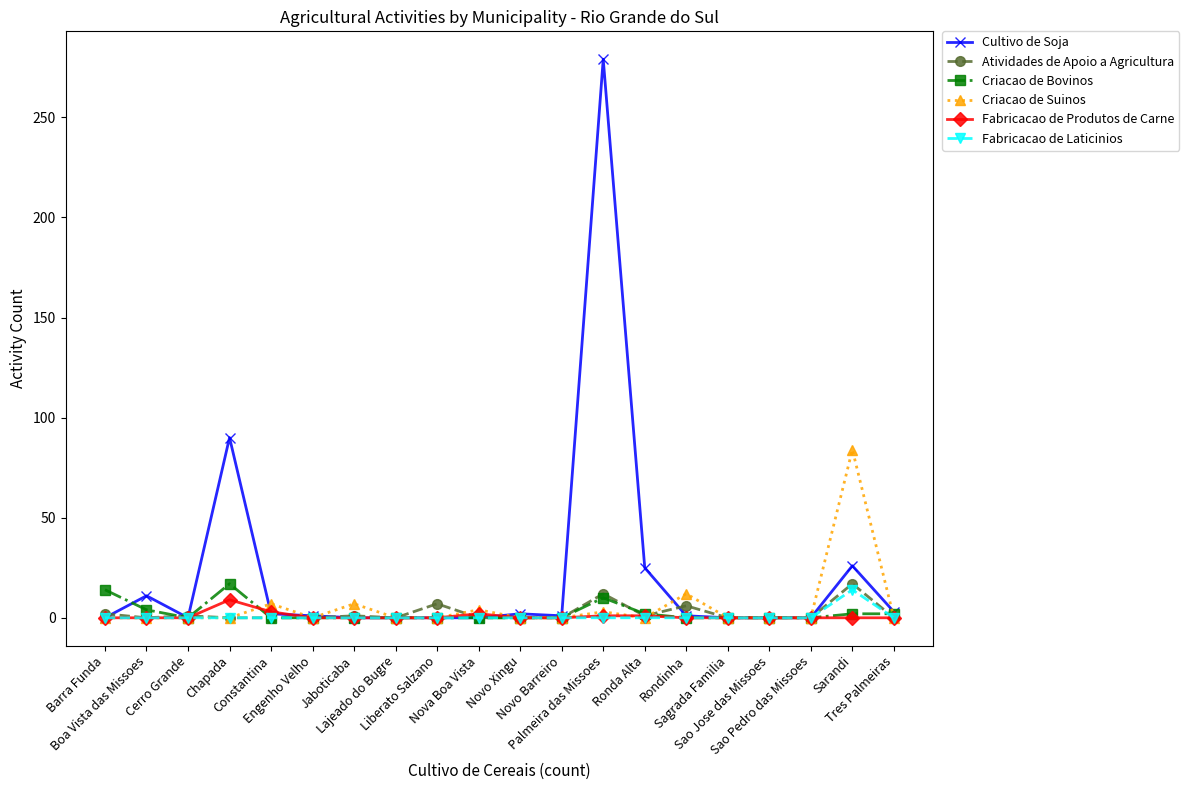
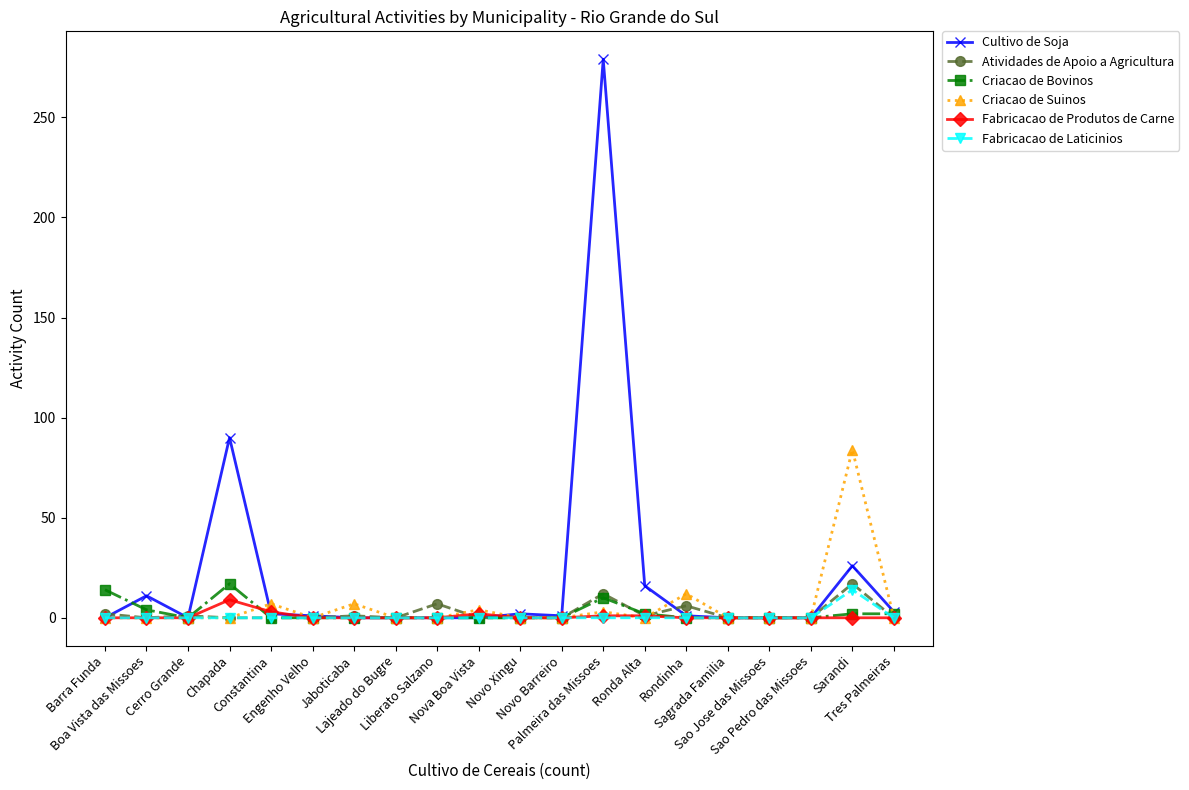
  {
    "Cultivo de Soja": {
      "Boa Vista das Missoes": 11,
      "Chapada": 90,
      "Novo Xingu": 2,
      "Palmeira das Missoes": 279,
-     "Ronda Alta": 25,
+     "Ronda Alta": 16,
      "Sarandi": 26
    },
    "Atividades de Apoio a Agricultura": {
      "Barra Funda": 2,
      "Liberato Salzano": 7,
      "Palmeira das Missoes": 12,
      "Rondinha": 6,
      "Sarandi": 17
    },
    "Criacao de Bovinos": {
      "Barra Funda": 14,
      "Boa Vista das Missoes": 4,
      "Chapada": 17,
      "Palmeira das Missoes": 10,
      "Sarandi": 2
    },
    "Criacao de Suinos": {
      "Constantina": 7,
      "Jaboticaba": 7,
      "Nova Boa Vista": 4,
      "Palmeira das Missoes": 3,
      "Rondinha": 12,
      "Sarandi": 84
    },
    "Fabricacao de Produtos de Carne": {
      "Chapada": 9,
      "Nova Boa Vista": 2,
      "Sarandi": 0
    },
    "Fabricacao de Laticinios": {
      "Sarandi": 14
    }
  }
